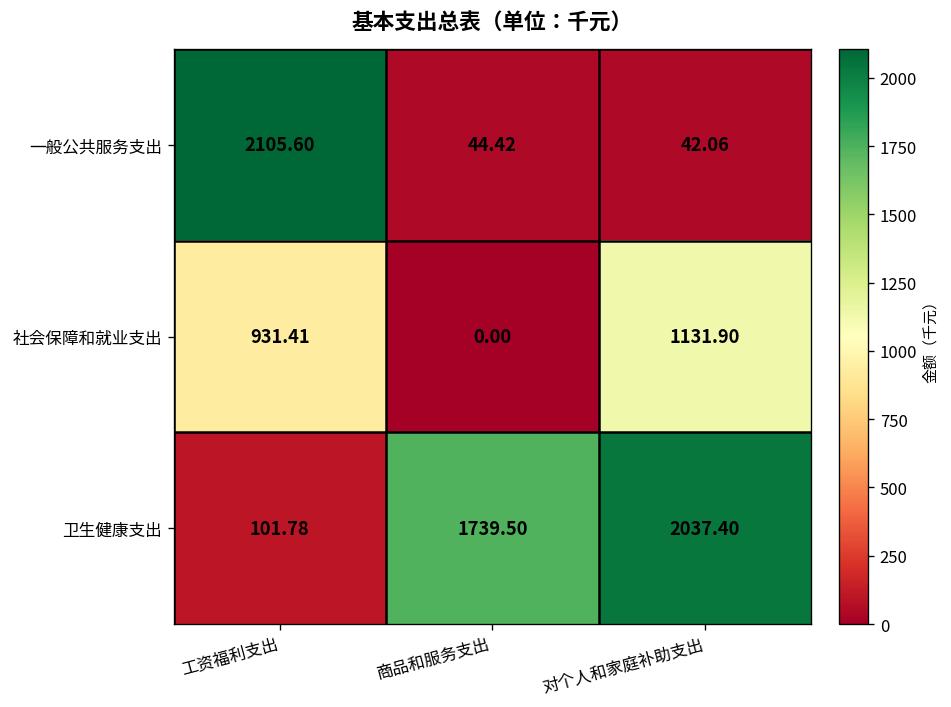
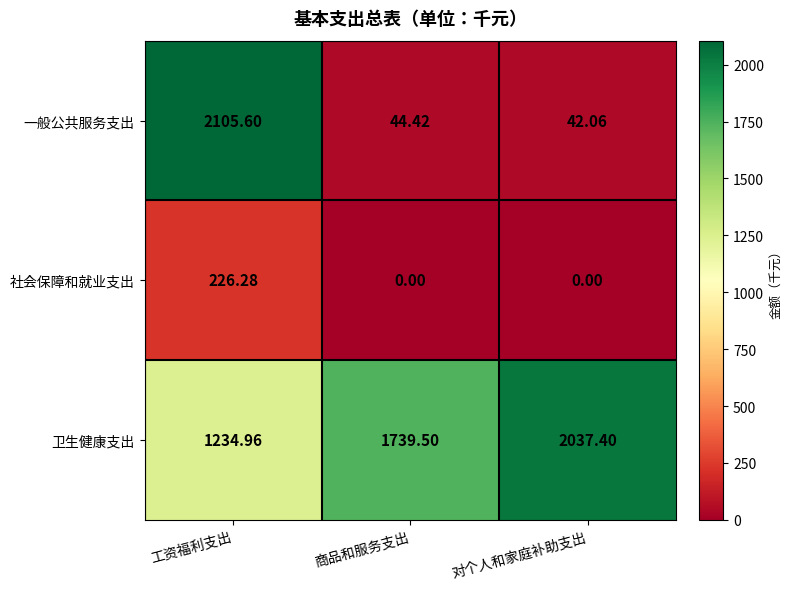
  {
    "一般公共服务支出": {
      "工资福利支出": 2105.60,
      "商品和服务支出": 44.42,
      "对个人和家庭补助支出": 42.06
    },
    "社会保障和就业支出": {
-     "工资福利支出": 931.41,
+     "工资福利支出": 226.28,
      "商品和服务支出": 0.00,
-     "对个人和家庭补助支出": 1131.90
+     "对个人和家庭补助支出": 0.00
    },
    "卫生健康支出": {
-     "工资福利支出": 101.78,
+     "工资福利支出": 1234.96,
      "商品和服务支出": 1739.50,
      "对个人和家庭补助支出": 2037.40
    }
  }
